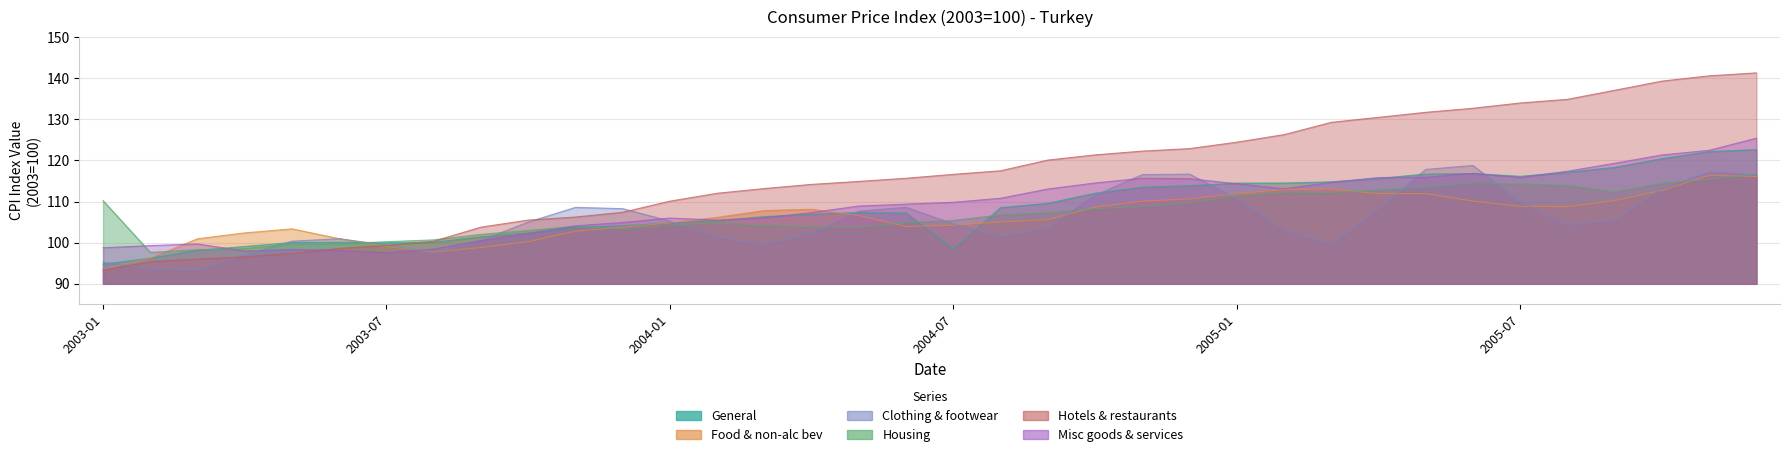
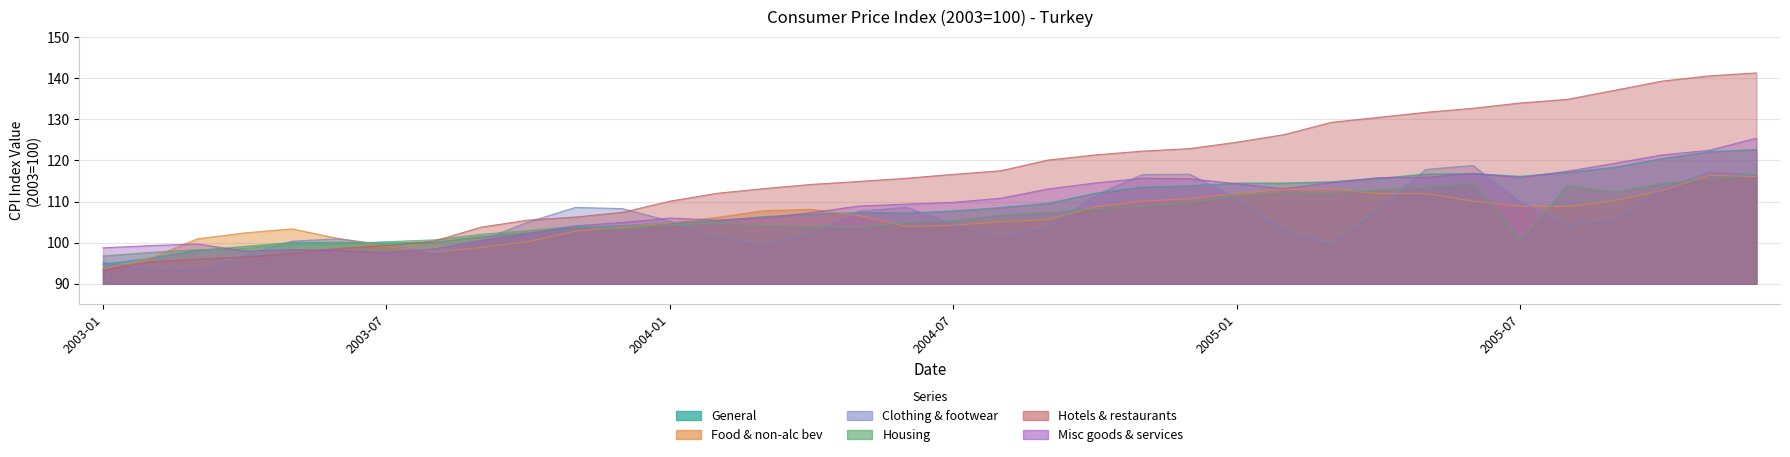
  {
    "General": {
-     "2004-07": 98
+     "2004-07": 108
    },
    "Housing": {
-     "2003-01": 110,
+     "2003-01": 97,
      "2004-07": 105,
-     "2005-07": 114
+     "2005-07": 101
    }
  }
